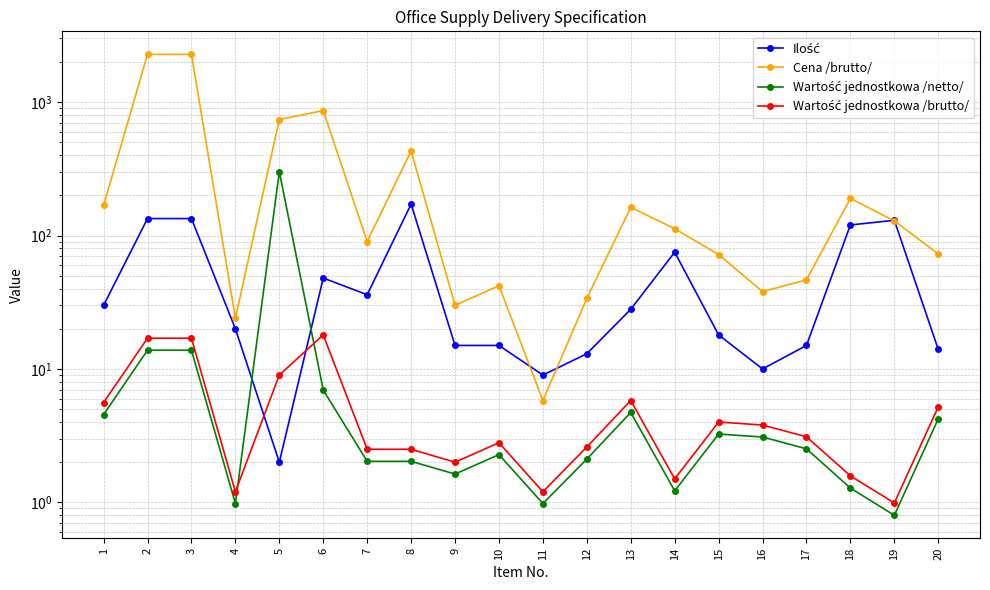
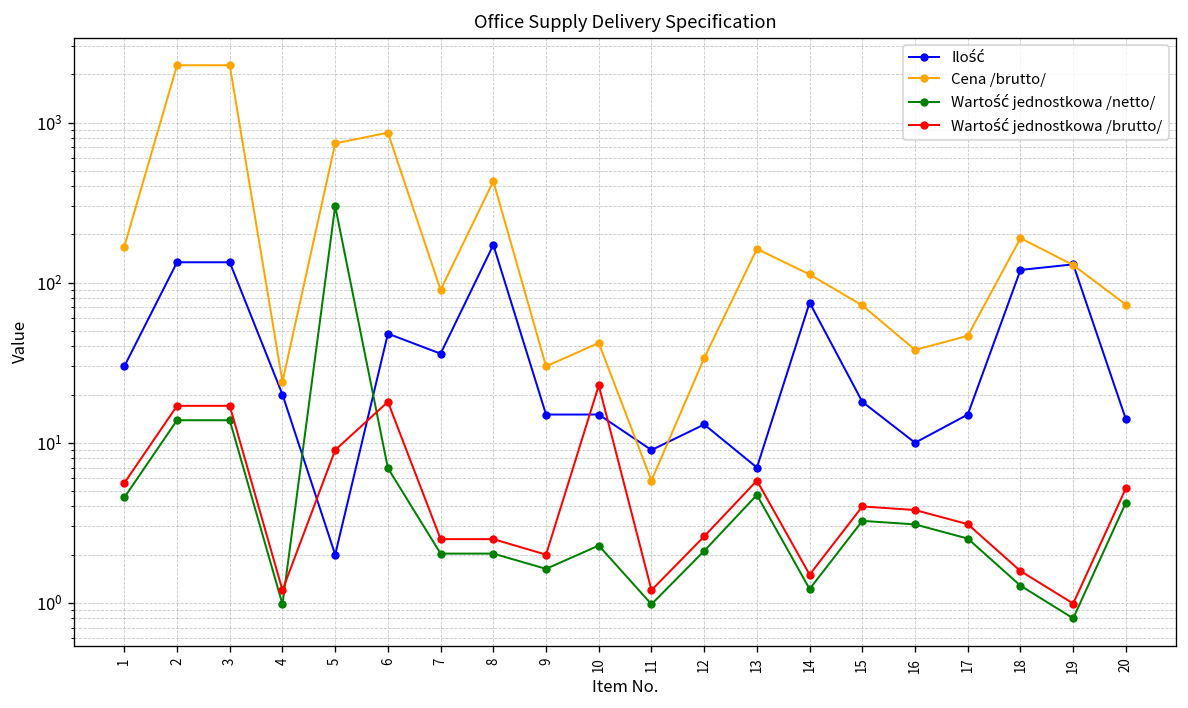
  {
    "Ilość": {
      "1": 30,
      "2": 130,
      "3": 130,
      "4": 20,
      "5": 2,
      "6": 48,
      "7": 36,
      "8": 170,
      "9": 15,
      "10": 15,
      "11": 9,
      "12": 13,
-     "13": 28,
+     "13": 7,
      "14": 80,
      "15": 18,
      "16": 10,
      "17": 15,
      "18": 120,
      "20": 14
    },
    "Cena /brutto/": {
      "1": 170,
      "2": 2300,
      "3": 2300,
      "4": 24,
      "5": 700,
      "6": 900,
      "7": 90,
      "8": 430,
      "9": 30,
      "10": 42,
      "11": 6,
      "12": 34,
      "13": 160,
      "14": 110,
      "15": 70,
      "16": 38,
      "17": 47,
      "18": 190,
      "20": 70
    },
    "Wartość jednostkowa /netto/": {
      "1": 4.6,
      "2": 14,
      "3": 14,
      "4": 1.0,
      "5": 300,
      "6": 7,
      "7": 2.0,
      "8": 2.0,
      "9": 1.6,
      "10": 2.3,
      "11": 1.0,
      "12": 2.1,
      "13": 4.7,
      "14": 1.2,
      "15": 3.3,
      "16": 3.1,
      "17": 2.5,
      "18": 1.3,
      "19": 0.8,
      "20": 4.2
    },
    "Wartość jednostkowa /brutto/": {
      "1": 5.6,
      "2": 17,
      "3": 17,
      "4": 1.2,
      "5": 9,
      "6": 18,
      "7": 2.5,
      "8": 2.5,
      "9": 2.0,
-     "10": 2.8,
+     "10": 23,
      "11": 1.2,
      "12": 2.6,
      "13": 6,
      "14": 1.5,
      "15": 4.0,
      "16": 3.8,
      "17": 3.1,
      "18": 1.6,
      "19": 1.0,
      "20": 5.2
    }
  }
